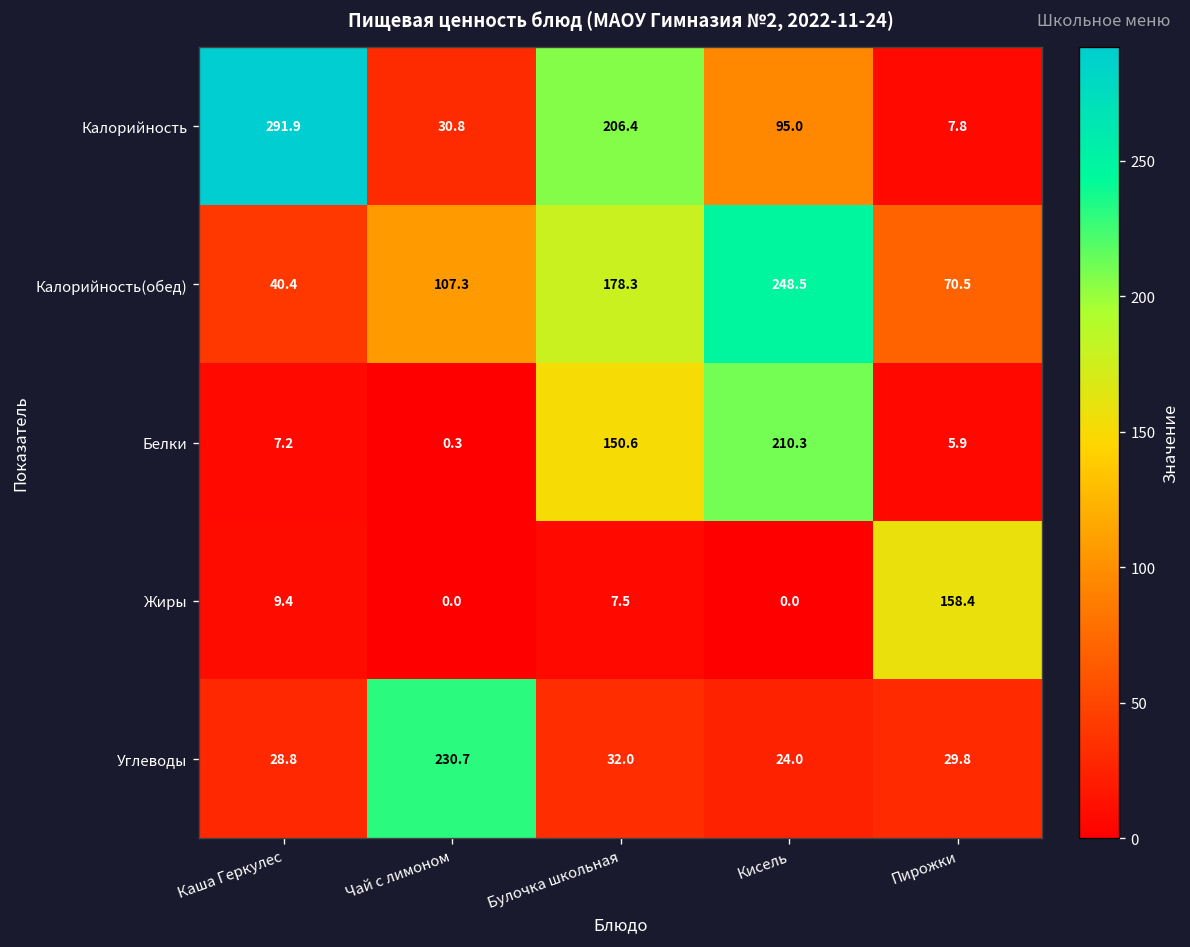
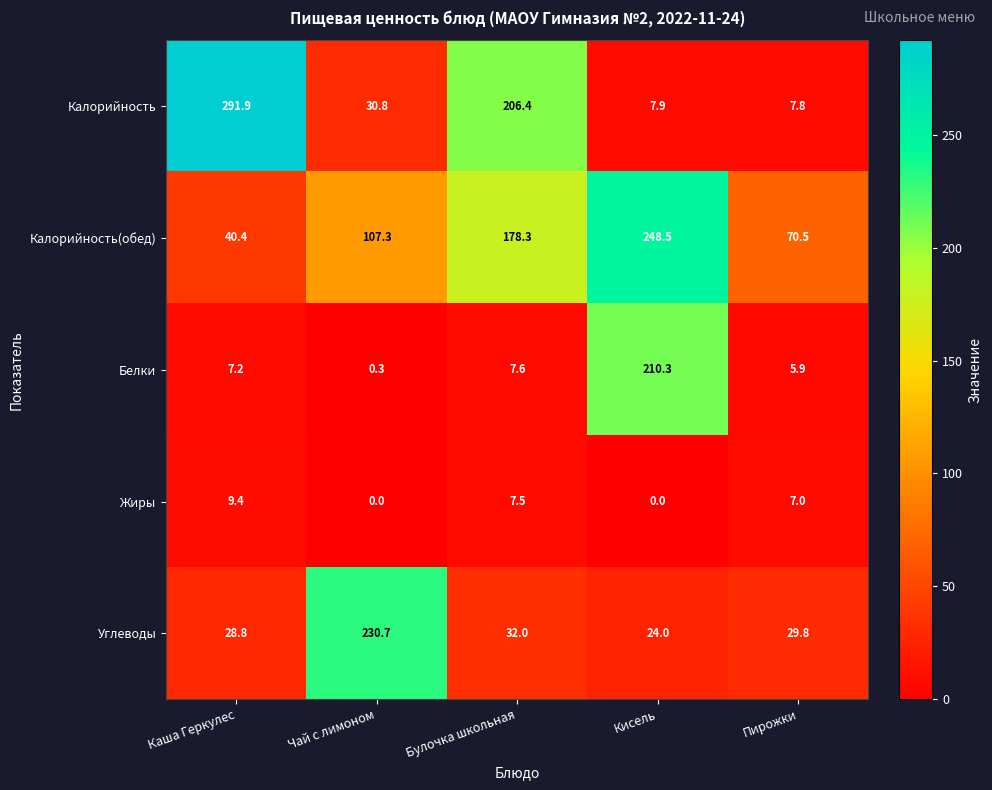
  {
    "Калорийность": {
      "Каша Геркулес": 291.9,
      "Чай с лимоном": 30.8,
      "Булочка школьная": 206.4,
-     "Кисель": 95.0,
+     "Кисель": 7.9,
      "Пирожки": 7.8
    },
    "Калорийность(обед)": {
      "Каша Геркулес": 40.4,
      "Чай с лимоном": 107.3,
      "Булочка школьная": 178.3,
      "Кисель": 248.5,
      "Пирожки": 70.5
    },
    "Белки": {
      "Каша Геркулес": 7.2,
      "Чай с лимоном": 0.3,
-     "Булочка школьная": 150.6,
+     "Булочка школьная": 7.6,
      "Кисель": 210.3,
      "Пирожки": 5.9
    },
    "Жиры": {
      "Каша Геркулес": 9.4,
      "Чай с лимоном": 0.0,
      "Булочка школьная": 7.5,
      "Кисель": 0.0,
-     "Пирожки": 158.4
+     "Пирожки": 7.0
    },
    "Углеводы": {
      "Каша Геркулес": 28.8,
      "Чай с лимоном": 230.7,
      "Булочка школьная": 32.0,
      "Кисель": 24.0,
      "Пирожки": 29.8
    }
  }
